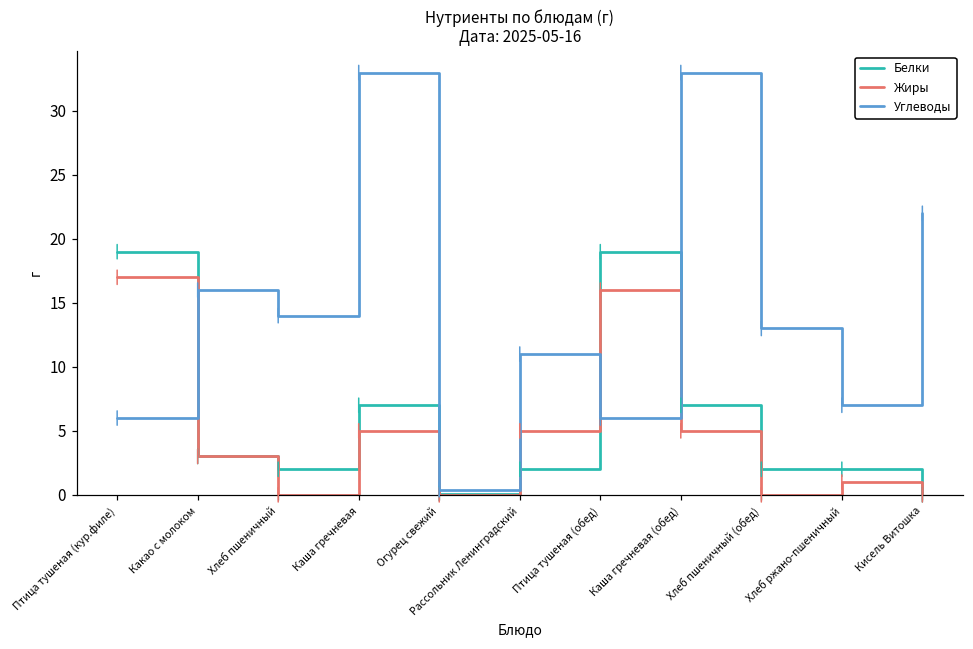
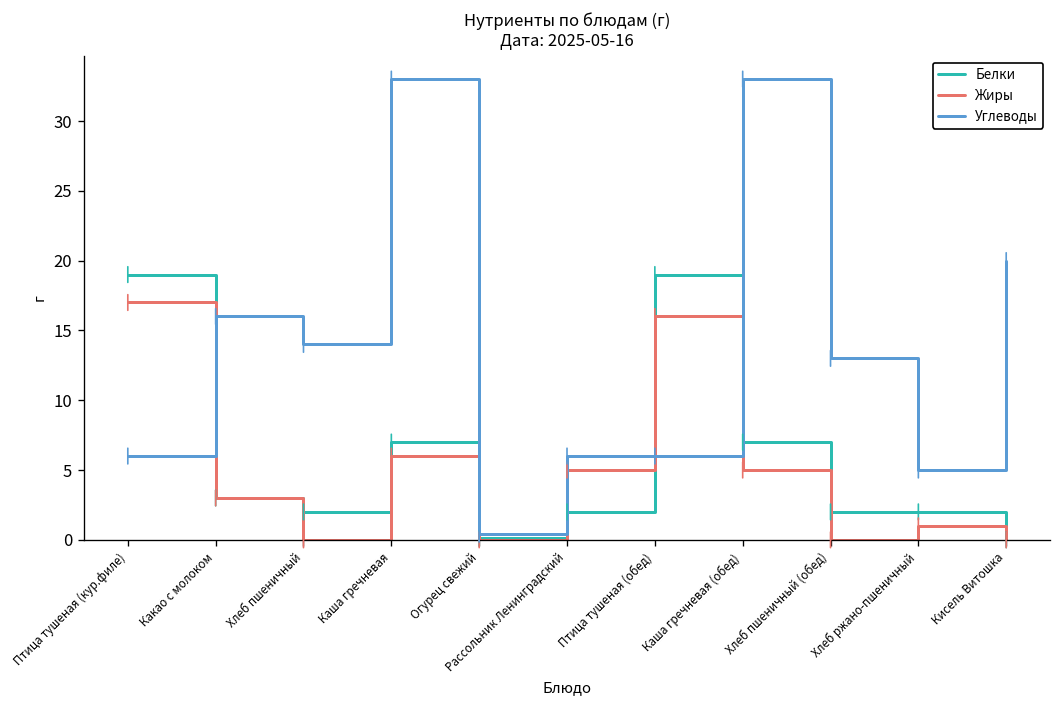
  {
    "Белки": {
      "Птица тушеная (кур.филе)": 19,
      "Хлеб пшеничный": 2,
      "Каша гречневая": 7,
      "Рассольник Ленинградский": 2,
      "Птица тушеная (обед)": 19,
      "Каша гречневая (обед)": 7,
      "Хлеб пшеничный (обед)": 2,
      "Хлеб ржано-пшеничный": 2
    },
    "Жиры": {
      "Птица тушеная (кур.филе)": 17,
      "Хлеб пшеничный": 0,
-     "Каша гречневая": 5,
+     "Каша гречневая": 6,
      "Рассольник Ленинградский": 5,
      "Птица тушеная (обед)": 16,
      "Каша гречневая (обед)": 5,
      "Хлеб пшеничный (обед)": 0,
      "Хлеб ржано-пшеничный": 1
    },
    "Углеводы": {
      "Птица тушеная (кур.филе)": 6,
      "Какао с молоком": 16,
      "Хлеб пшеничный": 14,
      "Каша гречневая": 33,
      "Огурец свежий": 0.4,
-     "Рассольник Ленинградский": 11,
+     "Рассольник Ленинградский": 6,
      "Птица тушеная (обед)": 6,
      "Каша гречневая (обед)": 33,
      "Хлеб пшеничный (обед)": 13,
-     "Хлеб ржано-пшеничный": 7,
-     "Кисель Витошка": 22
+     "Хлеб ржано-пшеничный": 5,
+     "Кисель Витошка": 20
    }
  }
